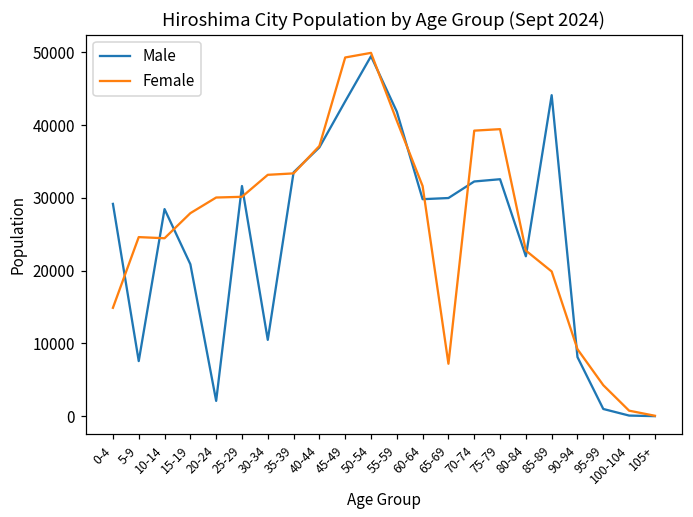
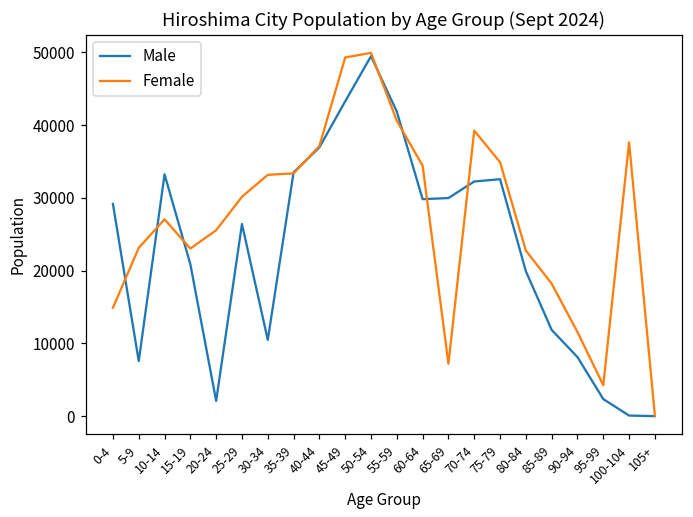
  {
    "Male": {
      "0-4": 29000,
      "5-9": 8000,
-     "10-14": 28000,
+     "10-14": 33000,
      "15-19": 21000,
      "20-24": 2000,
-     "25-29": 32000,
+     "25-29": 26000,
      "30-34": 10000,
      "45-49": 43000,
      "50-54": 49000,
      "55-59": 42000,
      "60-64": 30000,
      "65-69": 30000,
      "70-74": 32000,
      "75-79": 33000,
-     "80-84": 22000,
-     "85-89": 44000,
+     "80-84": 20000,
+     "85-89": 12000,
      "90-94": 8000,
-     "95-99": 1000,
+     "95-99": 2000,
      "100-104": 0
    },
    "Female": {
      "0-4": 15000,
-     "5-9": 25000,
-     "10-14": 24000,
-     "15-19": 28000,
-     "20-24": 30000,
+     "5-9": 23000,
+     "10-14": 27000,
+     "15-19": 23000,
+     "20-24": 26000,
      "25-29": 30000,
      "30-34": 33000,
      "45-49": 49000,
      "50-54": 50000,
      "55-59": 41000,
-     "60-64": 32000,
+     "60-64": 34000,
      "65-69": 7000,
      "70-74": 39000,
-     "75-79": 39000,
+     "75-79": 35000,
      "80-84": 23000,
-     "85-89": 20000,
-     "90-94": 9000,
+     "85-89": 18000,
+     "90-94": 12000,
      "95-99": 4000,
-     "100-104": 1000
+     "100-104": 38000
    }
  }
